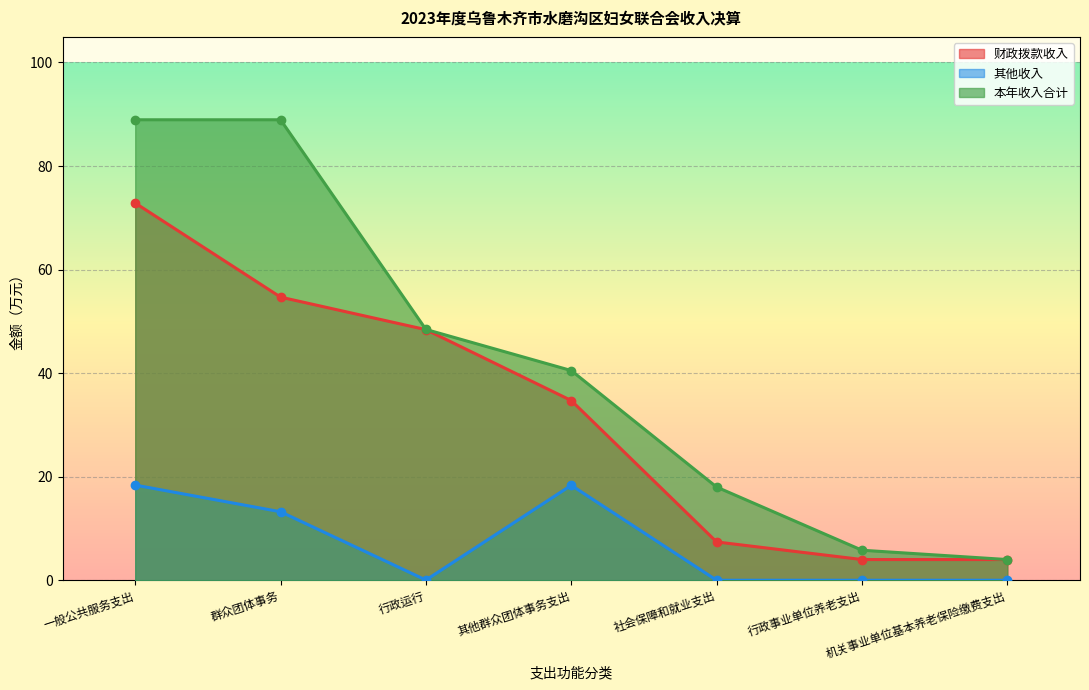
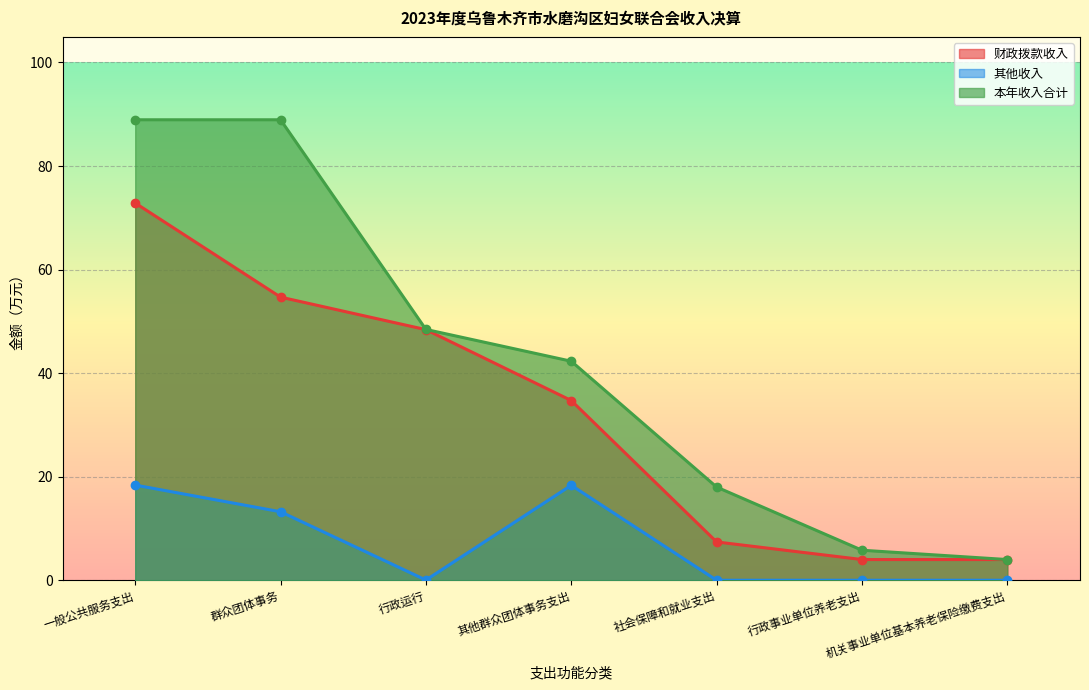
  {
    "财政拨款收入": {
      "一般公共服务支出": 73,
      "群众团体事务": 55,
      "其他群众团体事务支出": 35,
      "社会保障和就业支出": 7,
      "行政事业单位养老支出": 4
    },
    "其他收入": {
      "一般公共服务支出": 18,
      "群众团体事务": 13,
      "行政运行": 0,
      "其他群众团体事务支出": 18,
      "社会保障和就业支出": 0,
      "行政事业单位养老支出": 0,
      "机关事业单位基本养老保险缴费支出": 0
    },
    "本年收入合计": {
      "一般公共服务支出": 89,
      "群众团体事务": 89,
-     "其他群众团体事务支出": 41,
+     "其他群众团体事务支出": 42,
      "社会保障和就业支出": 18,
      "行政事业单位养老支出": 6
    }
  }
